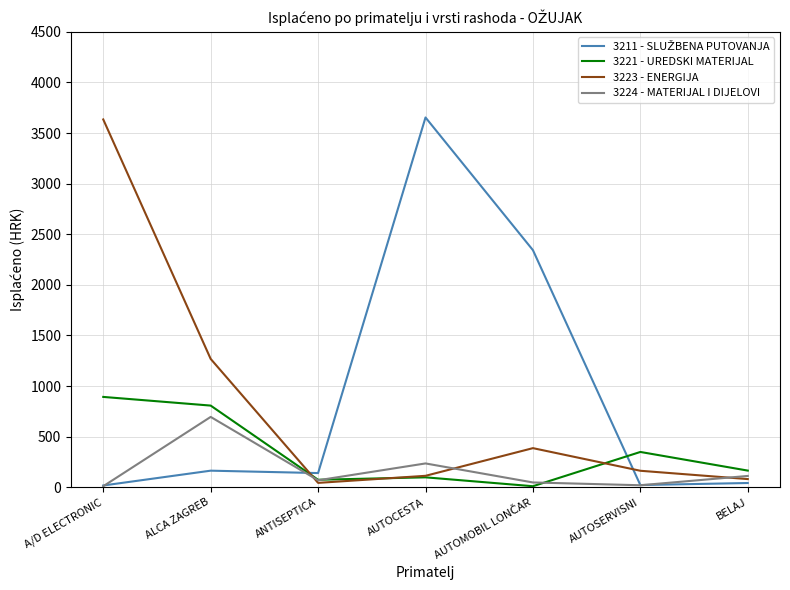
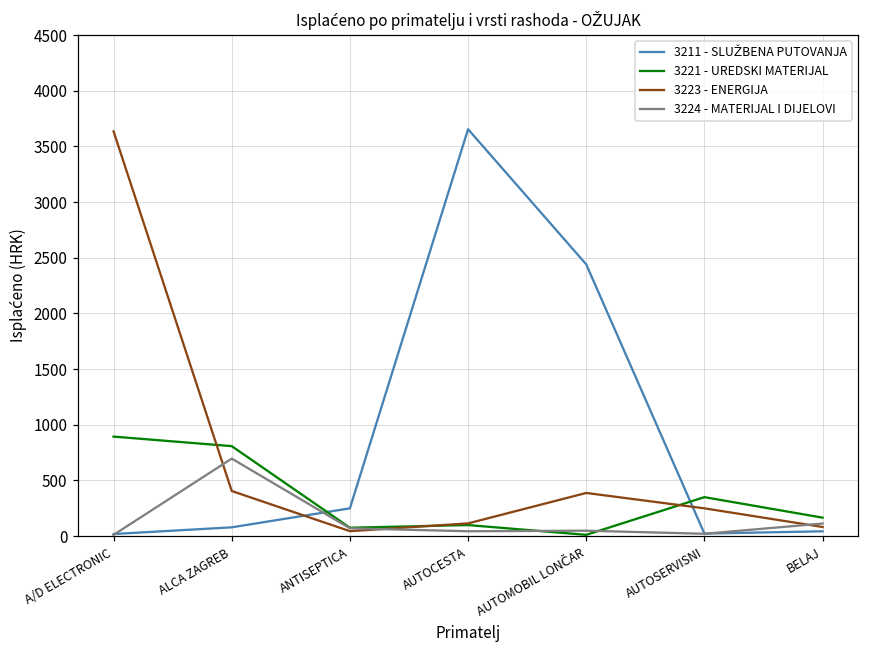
  {
    "3211 - SLUŽBENA PUTOVANJA": {
-     "ALCA ZAGREB": 160,
-     "ANTISEPTICA": 140,
+     "ALCA ZAGREB": 80,
+     "ANTISEPTICA": 250,
      "AUTOCESTA": 3650,
-     "AUTOMOBIL LONČAR": 2340,
+     "AUTOMOBIL LONČAR": 2440,
      "BELAJ": 40
    },
    "3221 - UREDSKI MATERIJAL": {
      "A/D ELECTRONIC": 890,
      "ALCA ZAGREB": 810,
      "AUTOMOBIL LONČAR": 10,
      "AUTOSERVISNI": 350,
      "BELAJ": 170
    },
    "3223 - ENERGIJA": {
      "A/D ELECTRONIC": 3630,
-     "ALCA ZAGREB": 1270,
+     "ALCA ZAGREB": 400,
      "ANTISEPTICA": 40,
      "AUTOMOBIL LONČAR": 390,
-     "AUTOSERVISNI": 160,
+     "AUTOSERVISNI": 250,
      "BELAJ": 80
    },
    "3224 - MATERIJAL I DIJELOVI": {
      "ALCA ZAGREB": 700,
-     "AUTOCESTA": 240,
+     "AUTOCESTA": 40,
      "AUTOMOBIL LONČAR": 50,
      "BELAJ": 110
    }
  }
